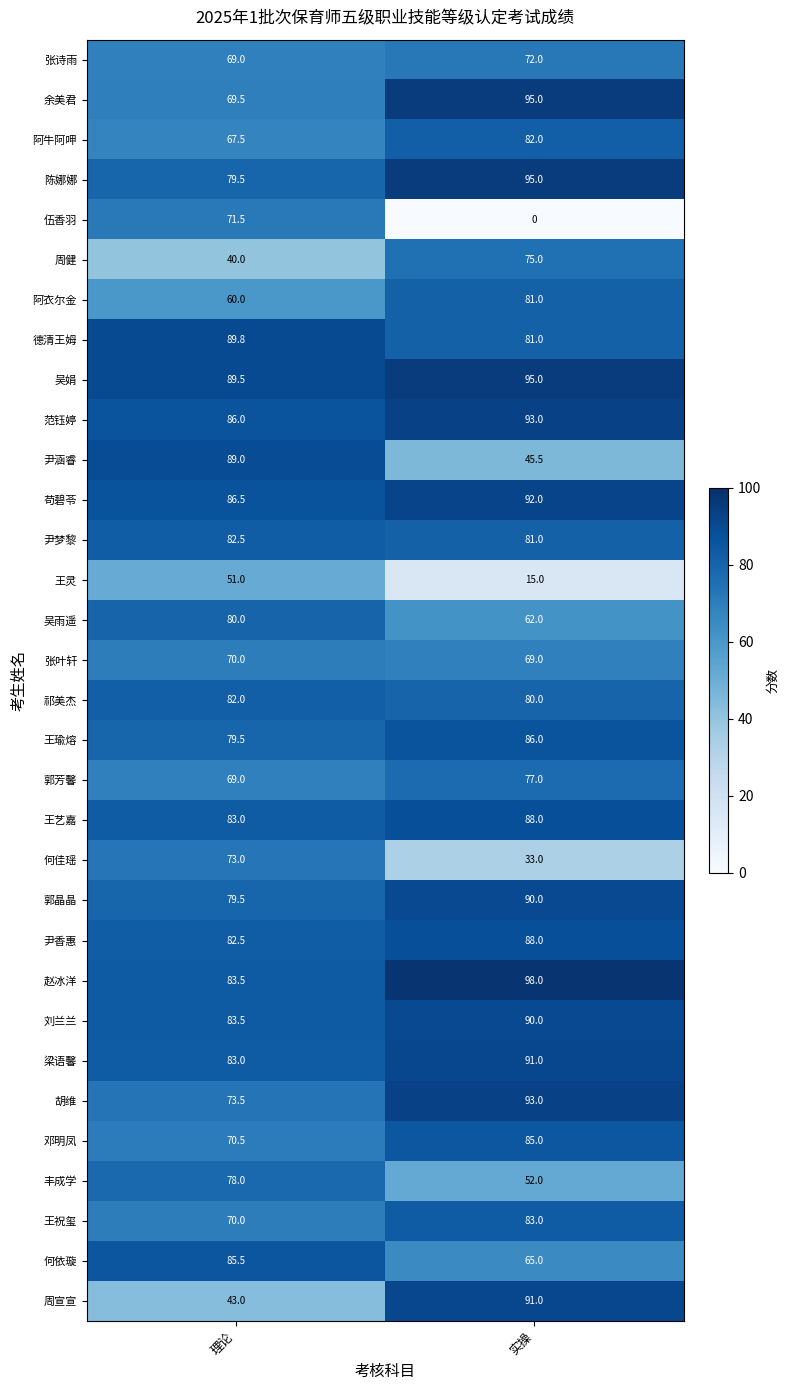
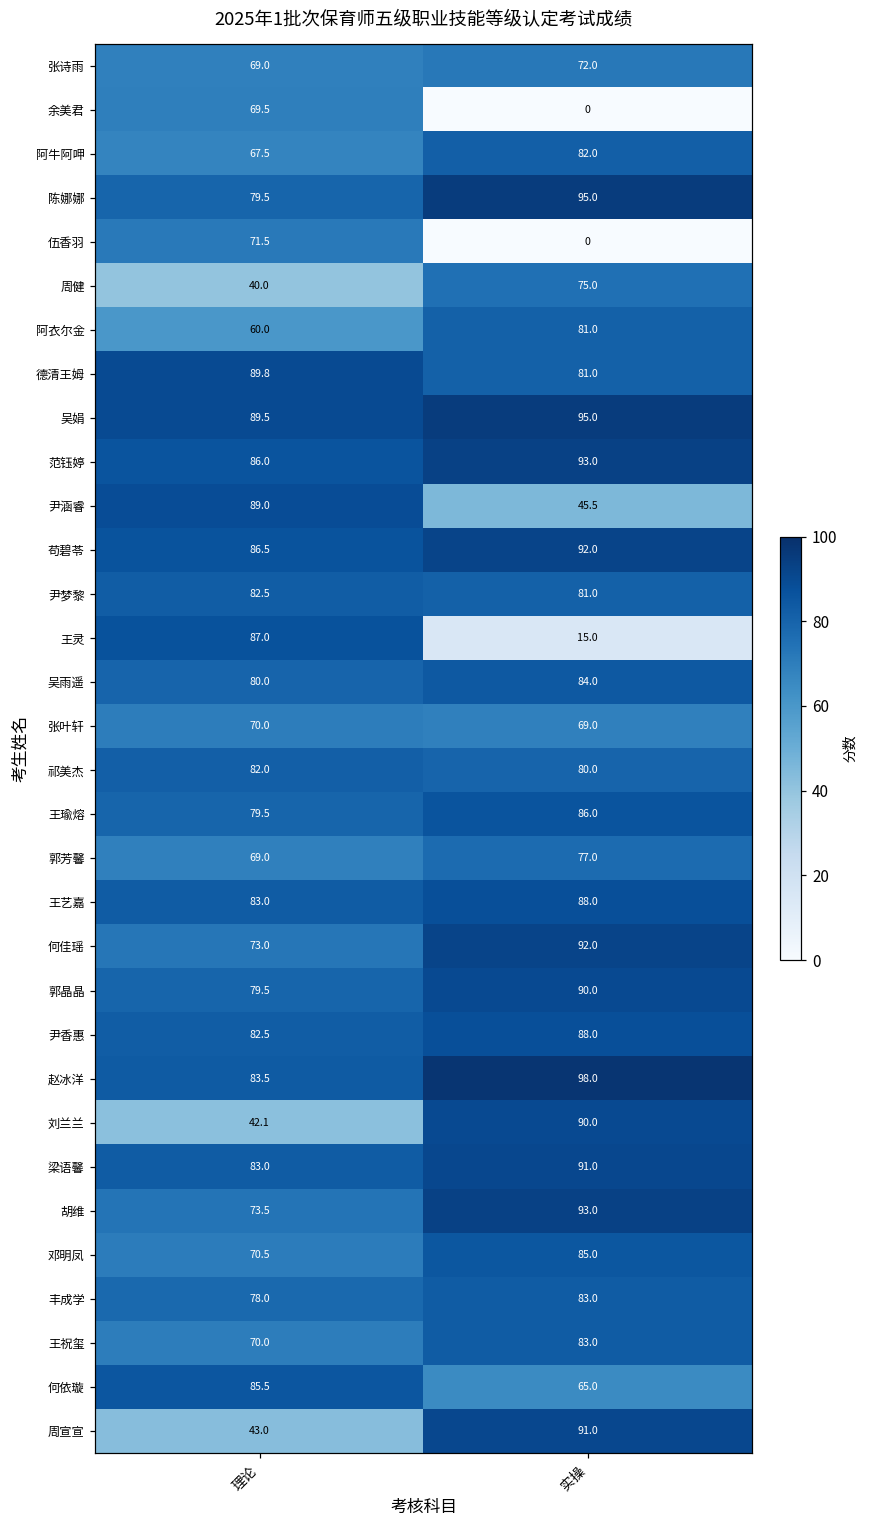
  {
    "张诗雨": {
      "理论": 69.0,
      "实操": 72.0
    },
    "余美君": {
      "理论": 69.5,
-     "实操": 95.0
+     "实操": 0
    },
    "阿牛阿呷": {
      "理论": 67.5,
      "实操": 82.0
    },
    "陈娜娜": {
      "理论": 79.5,
      "实操": 95.0
    },
    "伍香羽": {
      "理论": 71.5,
      "实操": 0
    },
    "周健": {
      "理论": 40.0,
      "实操": 75.0
    },
    "阿衣尔金": {
      "理论": 60.0,
      "实操": 81.0
    },
    "德清王姆": {
      "理论": 89.8,
      "实操": 81.0
    },
    "吴娟": {
      "理论": 89.5,
      "实操": 95.0
    },
    "范钰婷": {
      "理论": 86.0,
      "实操": 93.0
    },
    "尹涵睿": {
      "理论": 89.0,
      "实操": 45.5
    },
    "苟碧苓": {
      "理论": 86.5,
      "实操": 92.0
    },
    "尹梦黎": {
      "理论": 82.5,
      "实操": 81.0
    },
    "王灵": {
-     "理论": 51.0,
+     "理论": 87.0,
      "实操": 15.0
    },
    "吴雨遥": {
      "理论": 80.0,
-     "实操": 62.0
+     "实操": 84.0
    },
    "张叶轩": {
      "理论": 70.0,
      "实操": 69.0
    },
    "祁美杰": {
      "理论": 82.0,
      "实操": 80.0
    },
    "王瑜熔": {
      "理论": 79.5,
      "实操": 86.0
    },
    "郭芳馨": {
      "理论": 69.0,
      "实操": 77.0
    },
    "王艺嘉": {
      "理论": 83.0,
      "实操": 88.0
    },
    "何佳瑶": {
      "理论": 73.0,
-     "实操": 33.0
+     "实操": 92.0
    },
    "郭晶晶": {
      "理论": 79.5,
      "实操": 90.0
    },
    "尹香惠": {
      "理论": 82.5,
      "实操": 88.0
    },
    "赵冰洋": {
      "理论": 83.5,
      "实操": 98.0
    },
    "刘兰兰": {
-     "理论": 83.5,
+     "理论": 42.1,
      "实操": 90.0
    },
    "梁语馨": {
      "理论": 83.0,
      "实操": 91.0
    },
    "胡维": {
      "理论": 73.5,
      "实操": 93.0
    },
    "邓明凤": {
      "理论": 70.5,
      "实操": 85.0
    },
    "丰成学": {
      "理论": 78.0,
-     "实操": 52.0
+     "实操": 83.0
    },
    "王祝玺": {
      "理论": 70.0,
      "实操": 83.0
    },
    "何依璇": {
      "理论": 85.5,
      "实操": 65.0
    },
    "周宣宣": {
      "理论": 43.0,
      "实操": 91.0
    }
  }
